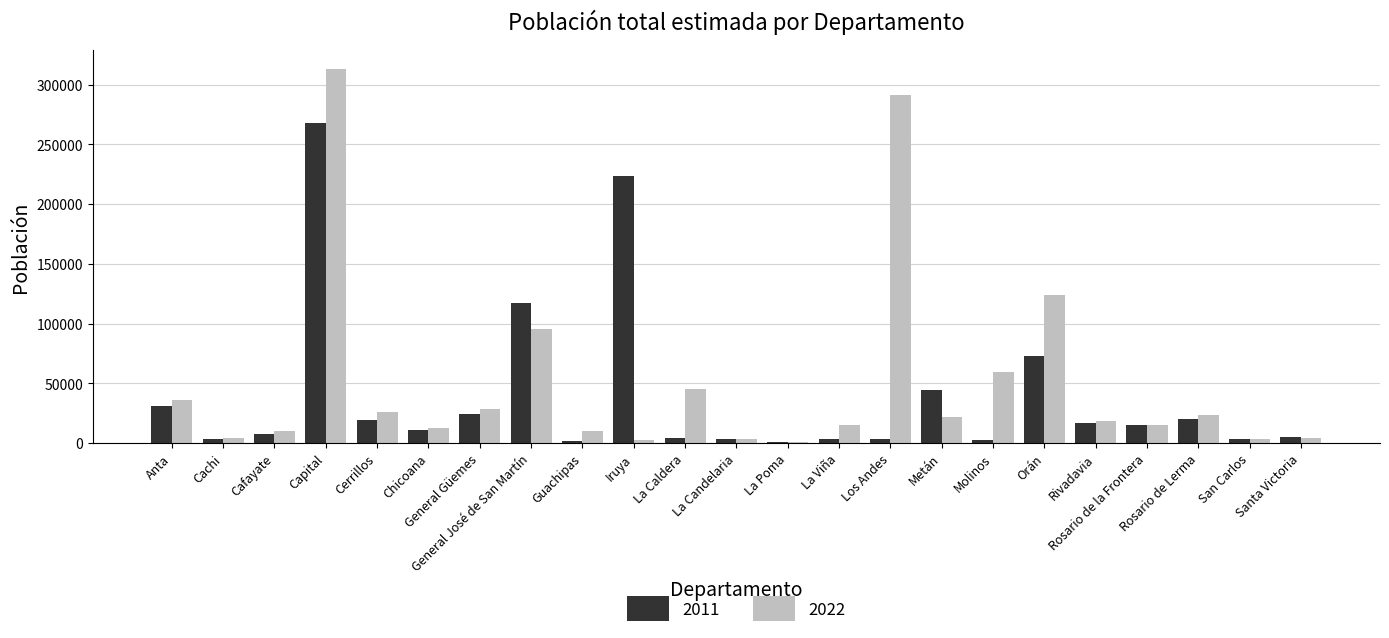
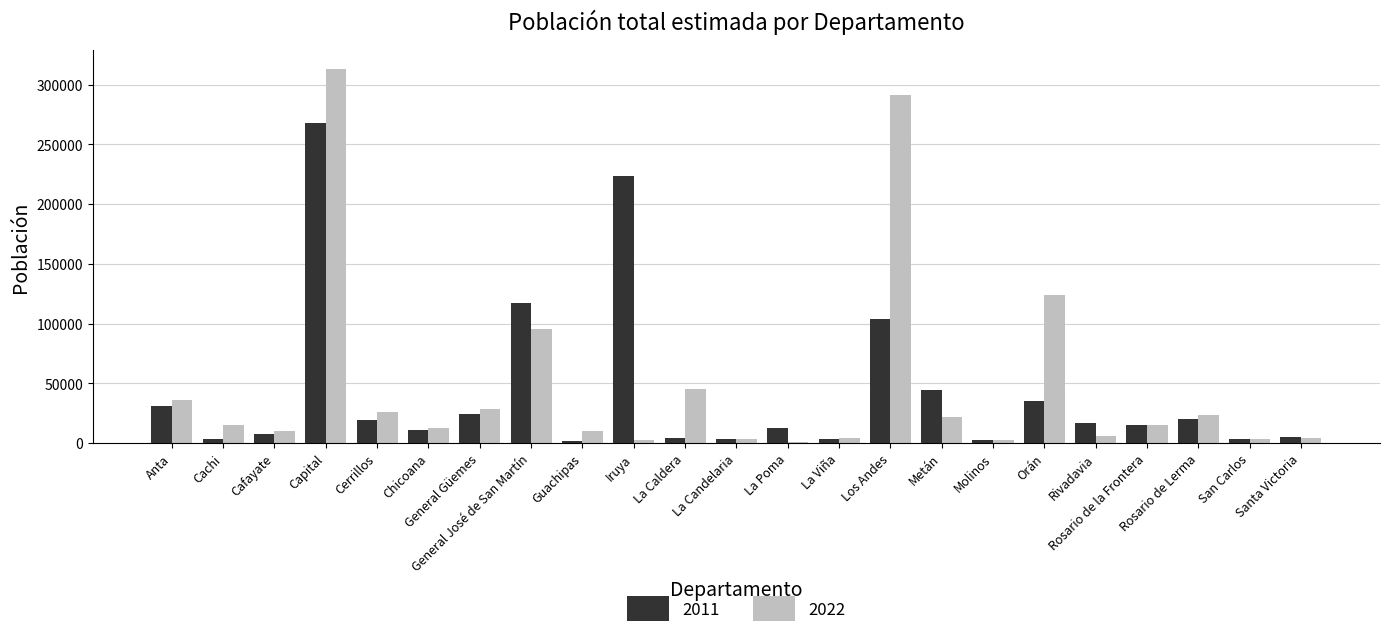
  {
    "2011": {
      "Anta": 31000,
      "Cachi": 4000,
      "Cafayate": 8000,
      "Capital": 268000,
      "Cerrillos": 19000,
      "Chicoana": 11000,
      "General Güemes": 25000,
      "General José de San Martín": 117000,
      "Iruya": 224000,
      "La Caldera": 4000,
      "La Candelaria": 3000,
-     "La Poma": 1000,
+     "La Poma": 13000,
      "La Viña": 4000,
-     "Los Andes": 3000,
+     "Los Andes": 104000,
      "Metán": 44000,
      "Molinos": 3000,
-     "Orán": 73000,
+     "Orán": 35000,
      "Rivadavia": 16000,
      "Rosario de la Frontera": 15000,
      "Rosario de Lerma": 20000,
      "San Carlos": 4000,
      "Santa Victoria": 5000
    },
    "2022": {
      "Anta": 36000,
-     "Cachi": 4000,
+     "Cachi": 15000,
      "Cafayate": 10000,
      "Capital": 313000,
      "Cerrillos": 26000,
      "Chicoana": 13000,
      "General Güemes": 28000,
      "General José de San Martín": 95000,
      "Guachipas": 10000,
      "Iruya": 3000,
      "La Caldera": 45000,
      "La Candelaria": 3000,
-     "La Viña": 15000,
+     "La Viña": 4000,
      "Los Andes": 291000,
      "Metán": 22000,
-     "Molinos": 59000,
+     "Molinos": 3000,
      "Orán": 124000,
-     "Rivadavia": 19000,
+     "Rivadavia": 6000,
      "Rosario de la Frontera": 15000,
      "Rosario de Lerma": 23000,
      "San Carlos": 4000,
      "Santa Victoria": 5000
    }
  }
